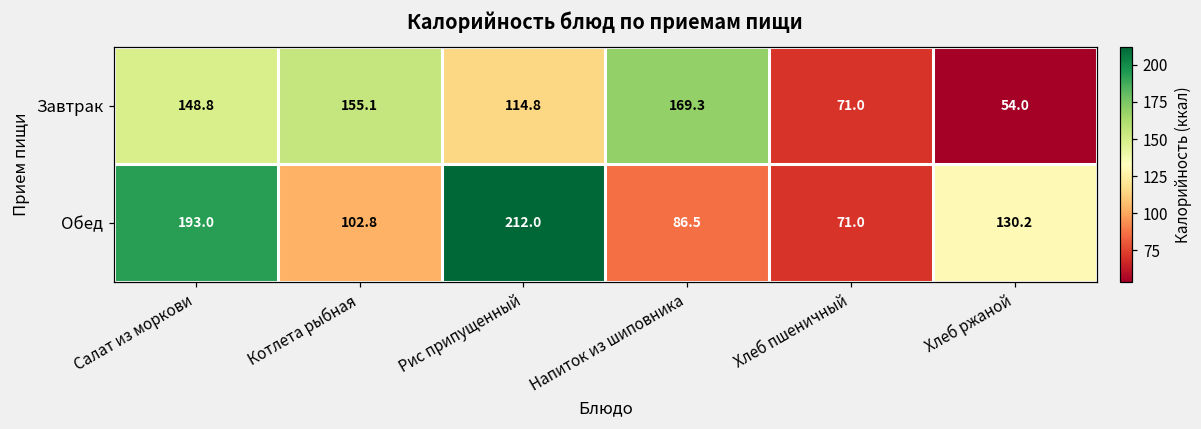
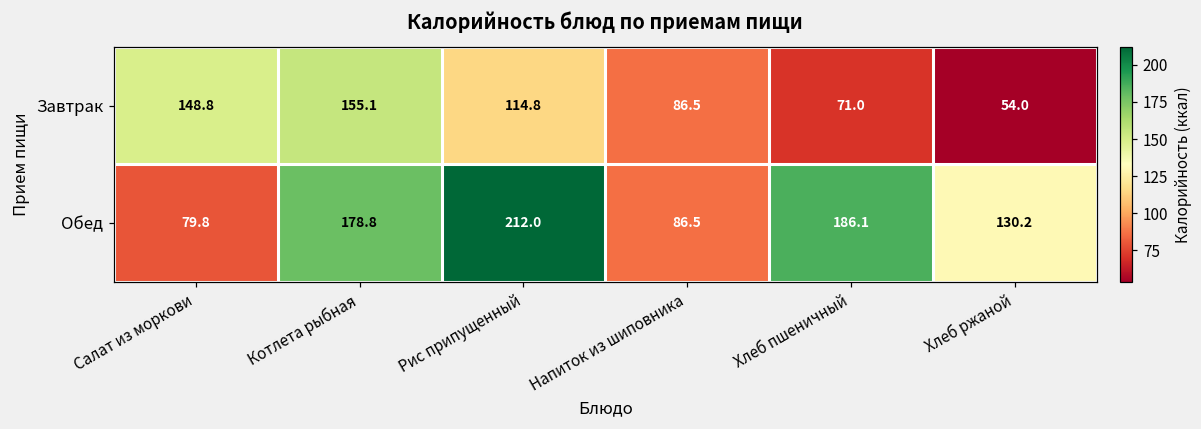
  {
    "Завтрак": {
      "Салат из моркови": 148.8,
      "Котлета рыбная": 155.1,
      "Рис припущенный": 114.8,
-     "Напиток из шиповника": 169.3,
+     "Напиток из шиповника": 86.5,
      "Хлеб пшеничный": 71.0,
      "Хлеб ржаной": 54.0
    },
    "Обед": {
-     "Салат из моркови": 193.0,
-     "Котлета рыбная": 102.8,
+     "Салат из моркови": 79.8,
+     "Котлета рыбная": 178.8,
      "Рис припущенный": 212.0,
      "Напиток из шиповника": 86.5,
-     "Хлеб пшеничный": 71.0,
+     "Хлеб пшеничный": 186.1,
      "Хлеб ржаной": 130.2
    }
  }
